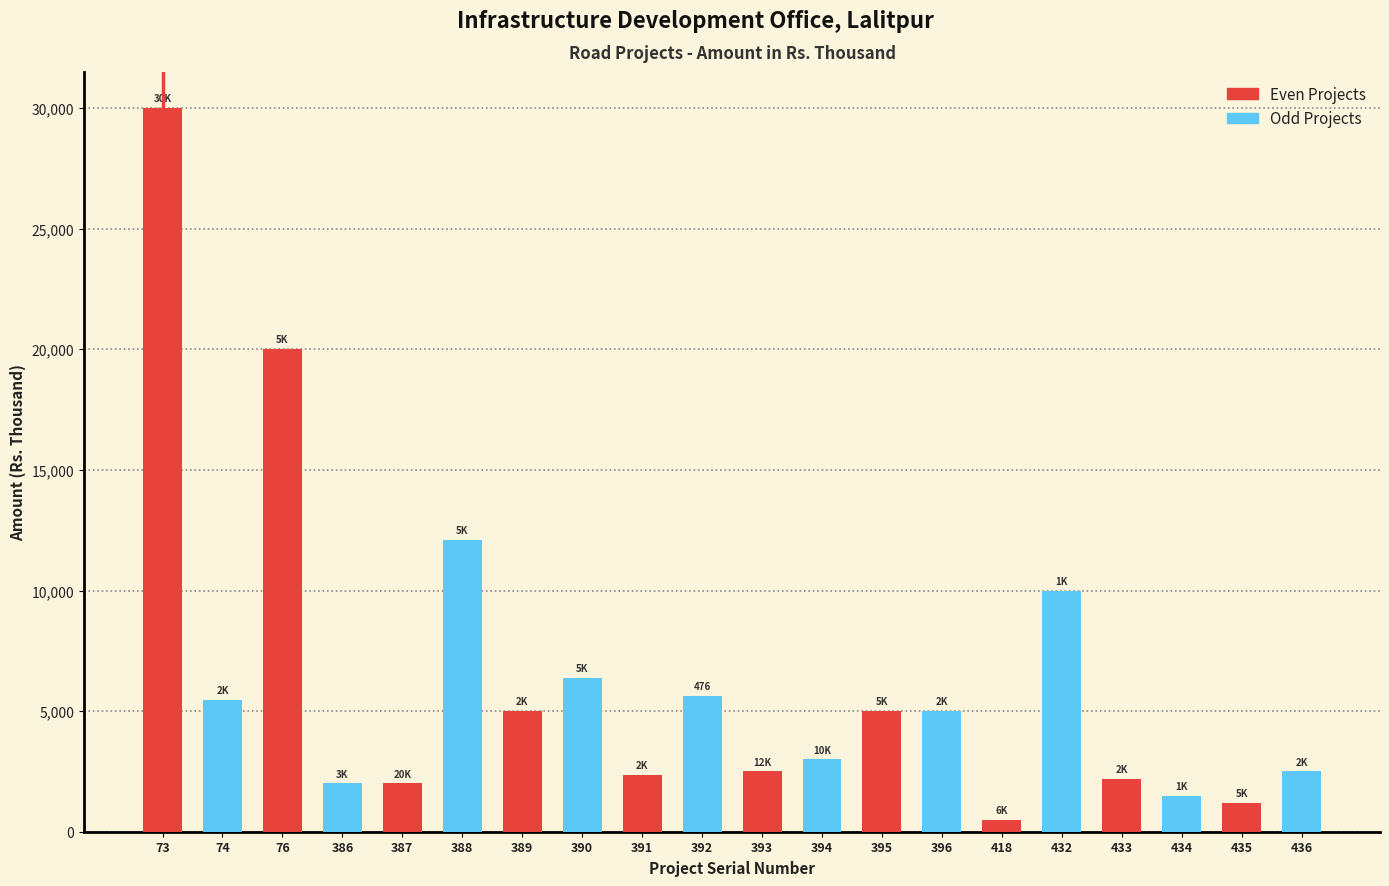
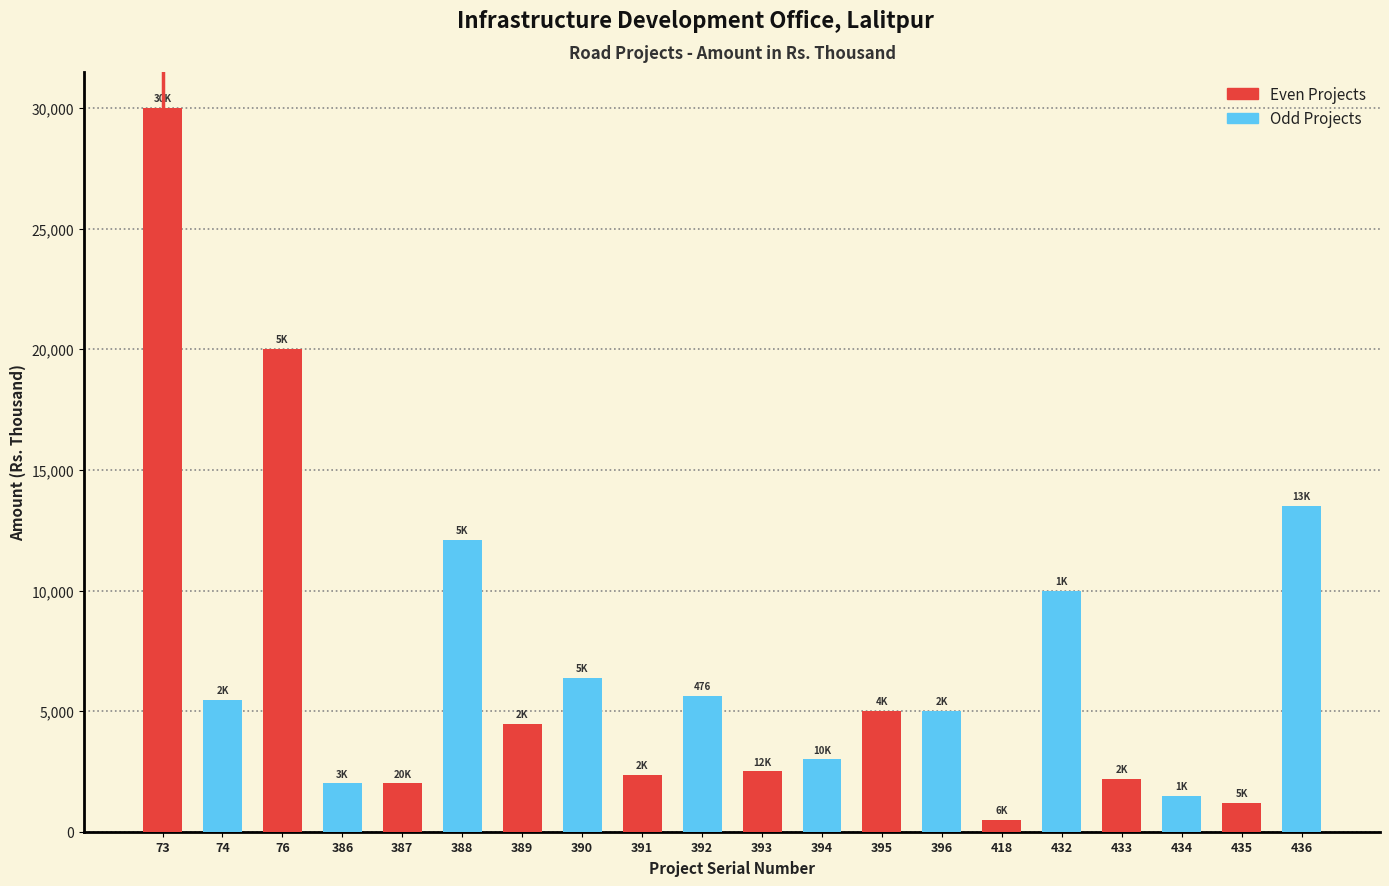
  {
    "Even Projects": {
      "73": "30K",
-     "389": "5K",
+     "389": "4K",
      "391": "2K",
      "395": "5K",
      "433": "2K"
    },
    "Odd Projects": {
      "434": "1K",
-     "436": "2K"
+     "436": "13K"
    }
  }
